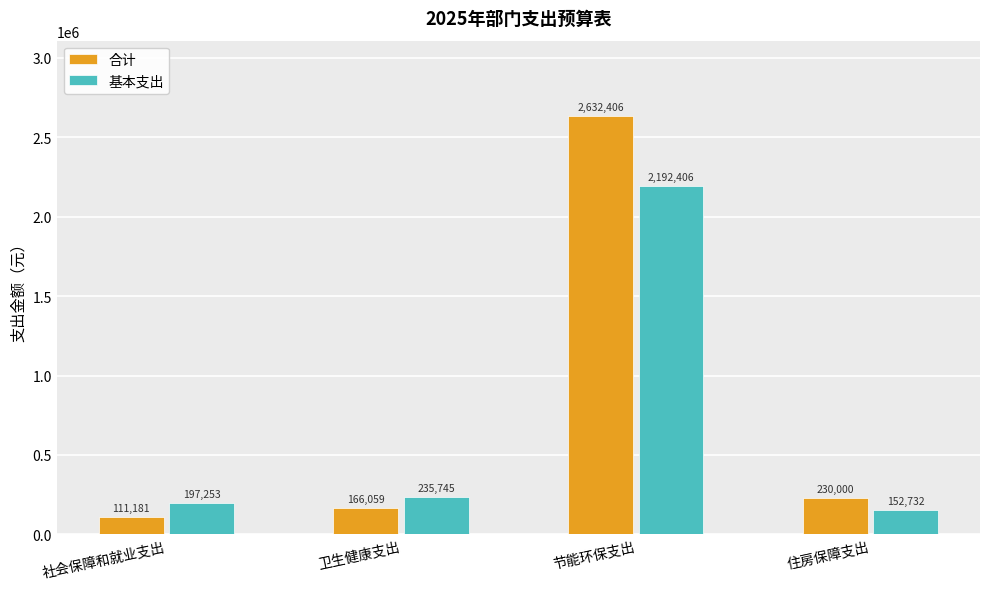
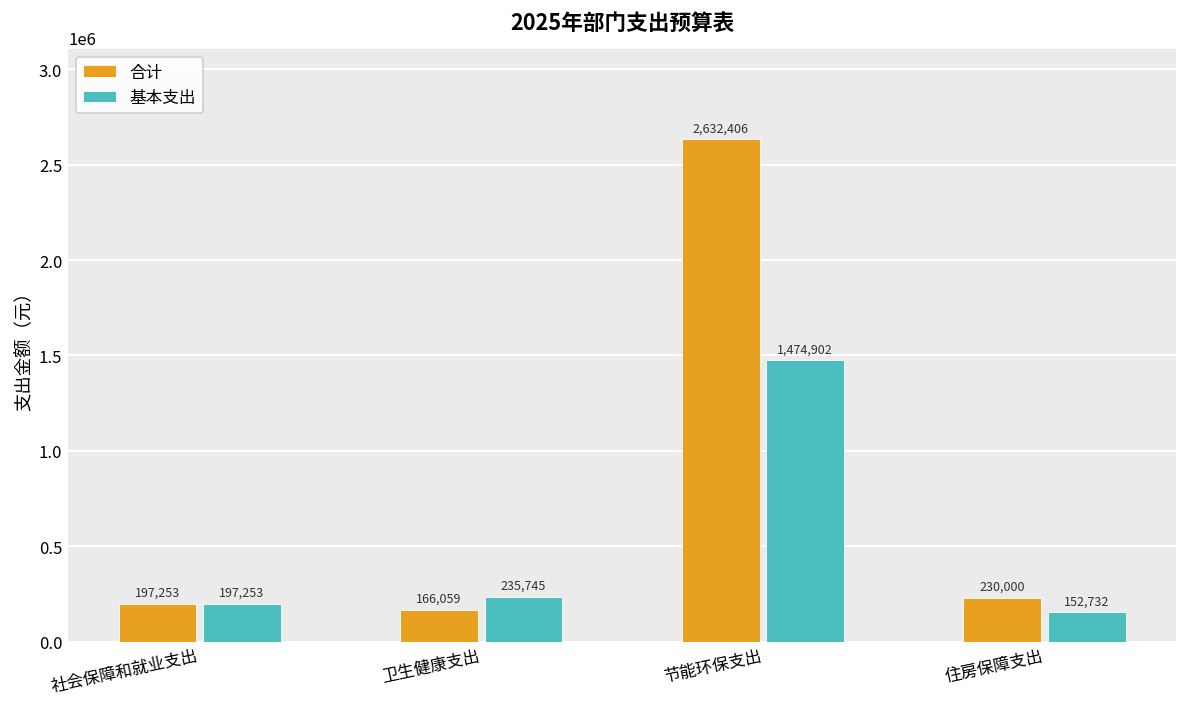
  {
    "合计": {
-     "社会保障和就业支出": "111,181",
+     "社会保障和就业支出": "197,253",
      "卫生健康支出": "166,059",
      "节能环保支出": "2,632,406",
      "住房保障支出": "230,000"
    },
    "基本支出": {
      "社会保障和就业支出": "197,253",
      "卫生健康支出": "235,745",
-     "节能环保支出": "2,192,406",
+     "节能环保支出": "1,474,902",
      "住房保障支出": "152,732"
    }
  }
